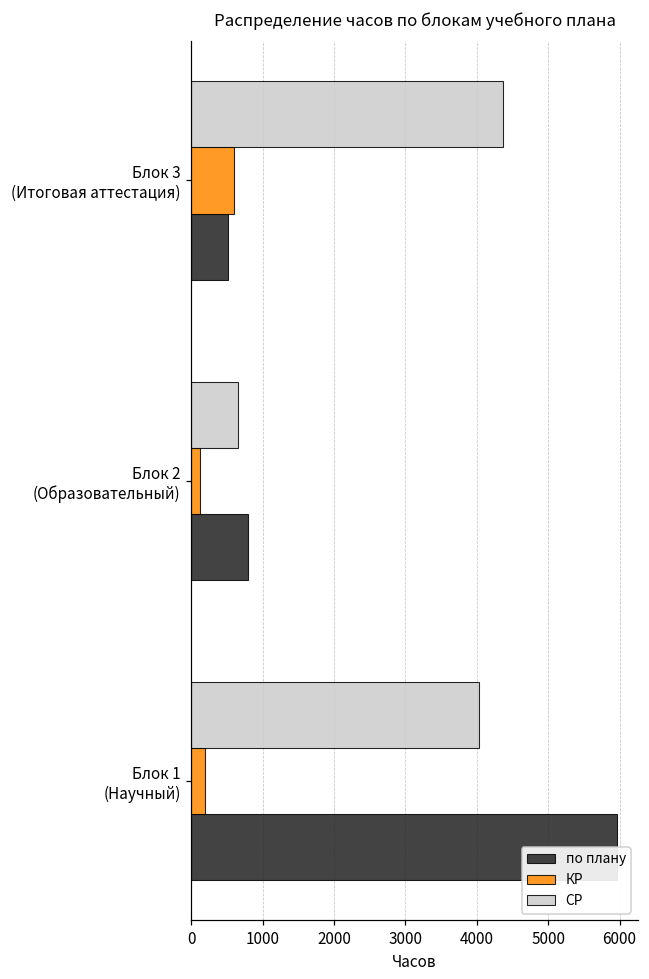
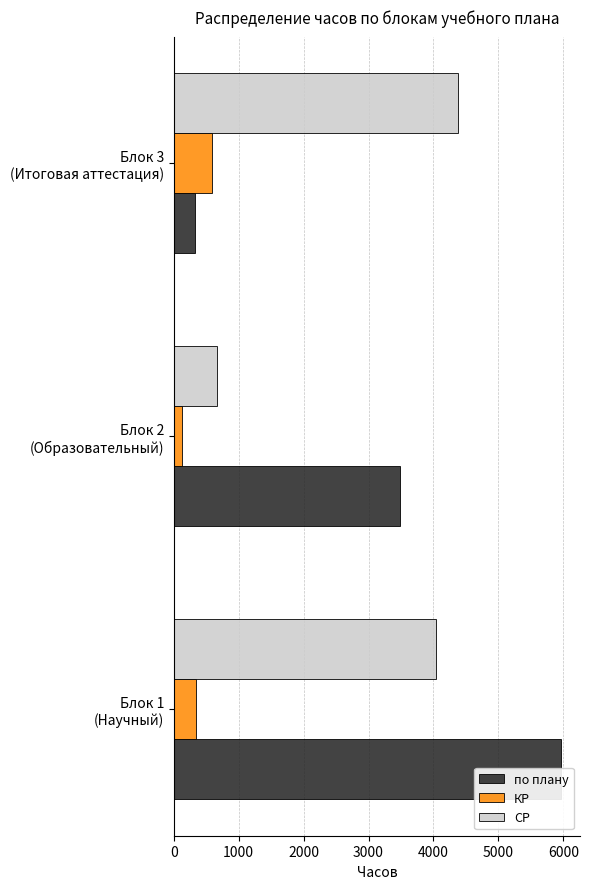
  {
    "по плану": {
-     "Блок 3 (Итоговая аттестация)": 500,
-     "Блок 2 (Образовательный)": 800
+     "Блок 3 (Итоговая аттестация)": 300,
+     "Блок 2 (Образовательный)": 3500
    },
    "КР": {
      "Блок 3 (Итоговая аттестация)": 600,
      "Блок 2 (Образовательный)": 100,
-     "Блок 1 (Научный)": 200
+     "Блок 1 (Научный)": 300
    },
    "СР": {
      "Блок 3 (Итоговая аттестация)": 4400,
      "Блок 2 (Образовательный)": 700,
      "Блок 1 (Научный)": 4000
    }
  }
